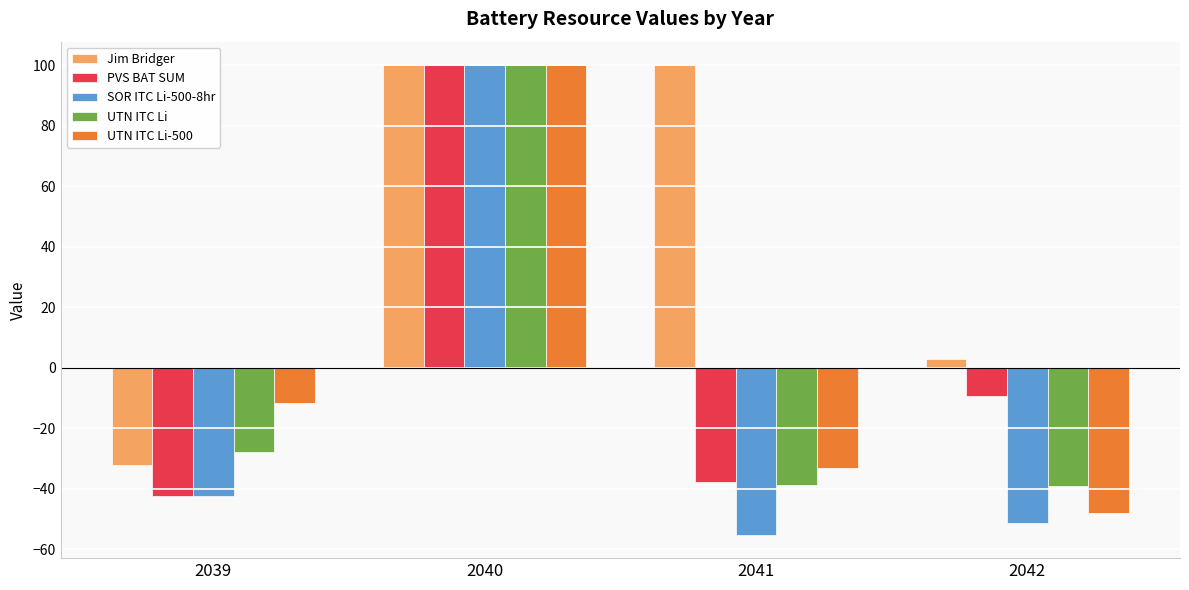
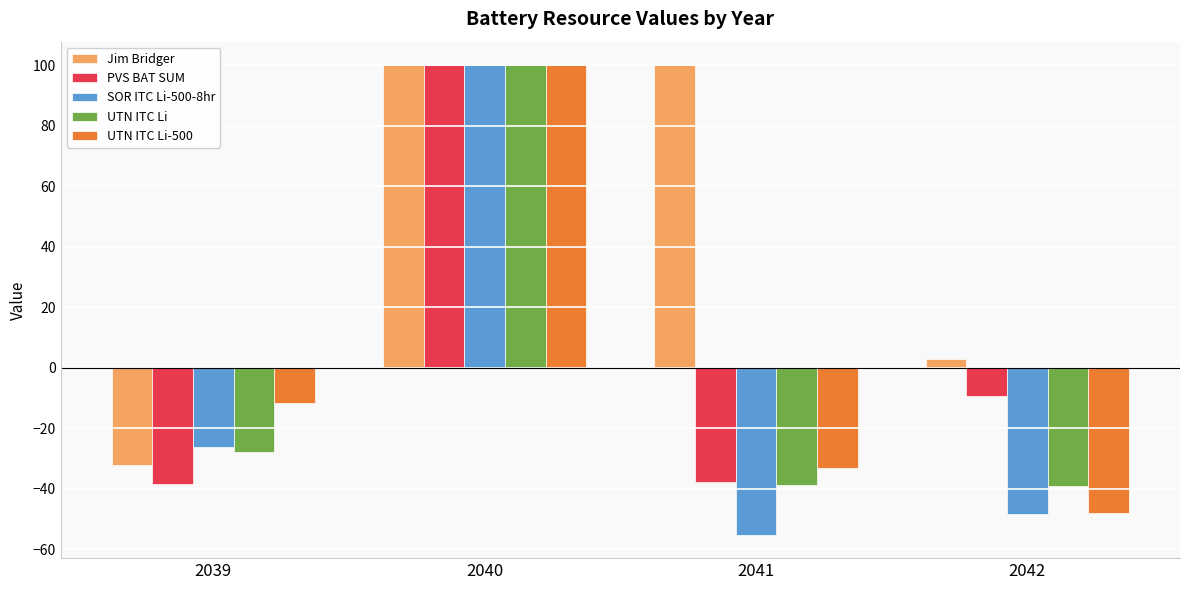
  {
    "Jim Bridger": {
      "2039": -32,
      "2040": 100,
      "2041": 100,
      "2042": 3
    },
    "PVS BAT SUM": {
-     "2039": -42,
+     "2039": -39,
      "2040": 100,
      "2041": -38,
      "2042": -9
    },
    "SOR ITC Li-500-8hr": {
-     "2039": -42,
+     "2039": -26,
      "2040": 100,
      "2041": -55,
-     "2042": -51
+     "2042": -48
    },
    "UTN ITC Li": {
      "2039": -28,
      "2040": 100,
      "2041": -39,
      "2042": -39
    },
    "UTN ITC Li-500": {
      "2039": -12,
      "2040": 100,
      "2041": -33,
      "2042": -48
    }
  }
